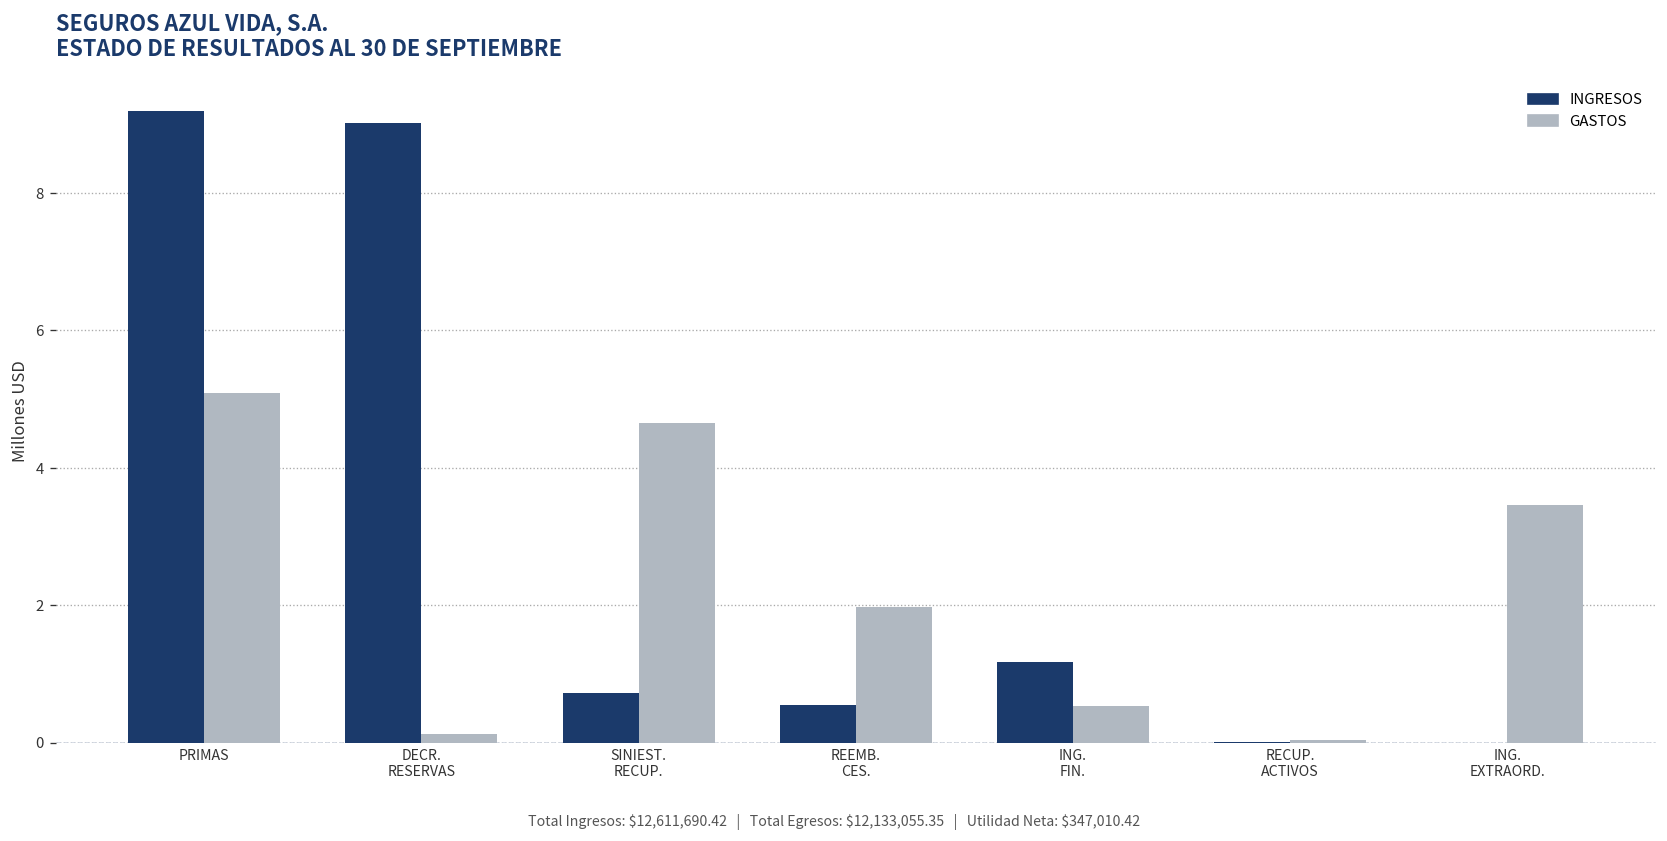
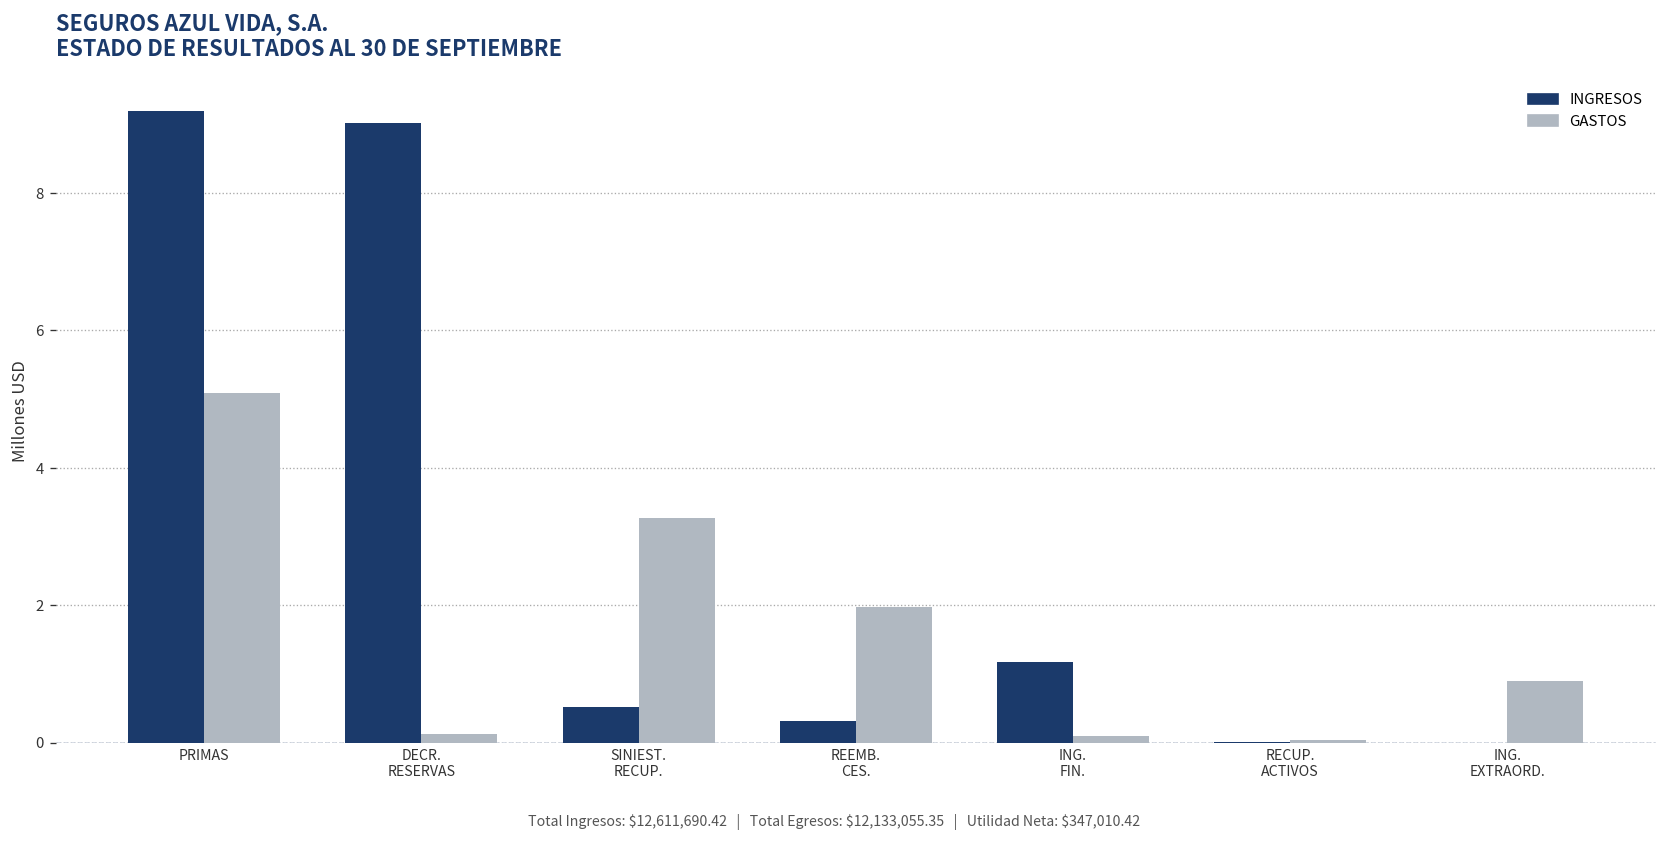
  {
    "INGRESOS": {
      "PRIMAS": 9.2,
      "DECR. RESERVAS": 9.0,
-     "SINIEST. RECUP.": 0.7,
-     "REEMB. CES.": 0.6,
+     "SINIEST. RECUP.": 0.5,
+     "REEMB. CES.": 0.3,
      "ING. FIN.": 1.2
    },
    "GASTOS": {
      "PRIMAS": 5.1,
      "DECR. RESERVAS": 0.1,
-     "SINIEST. RECUP.": 4.6,
+     "SINIEST. RECUP.": 3.3,
      "REEMB. CES.": 2.0,
-     "ING. FIN.": 0.5,
-     "ING. EXTRAORD.": 3.5
+     "ING. FIN.": 0.1,
+     "ING. EXTRAORD.": 0.9
    }
  }
